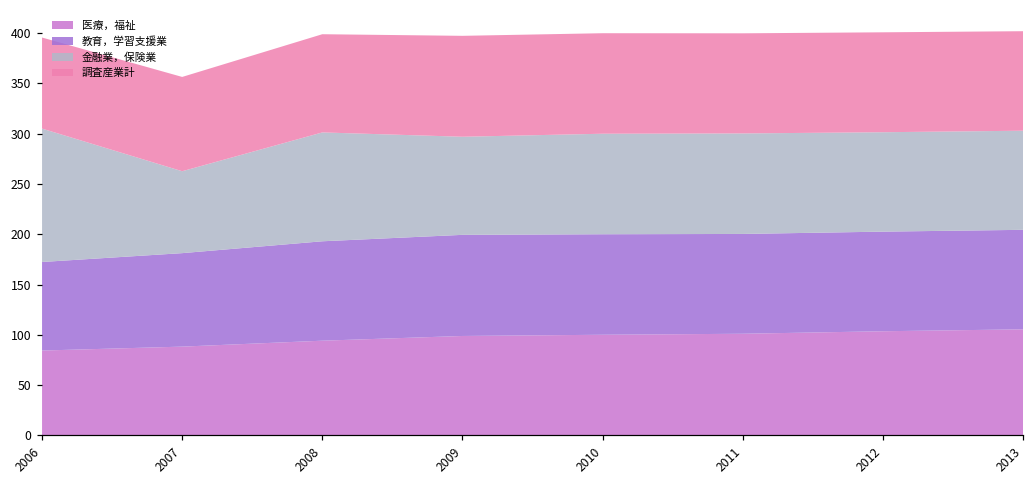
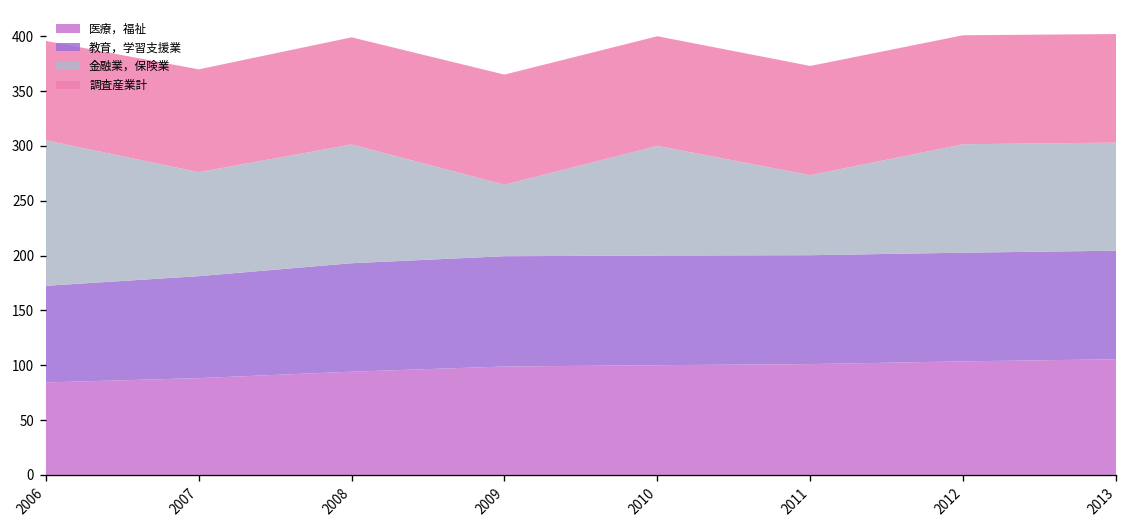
  {
    "金融業，保険業": {
      "2006": 130,
-     "2007": 80,
+     "2007": 90,
      "2008": 110,
-     "2009": 100,
+     "2009": 70,
      "2010": 100,
-     "2011": 100,
+     "2011": 70,
      "2012": 100,
      "2013": 100
    }
  }
